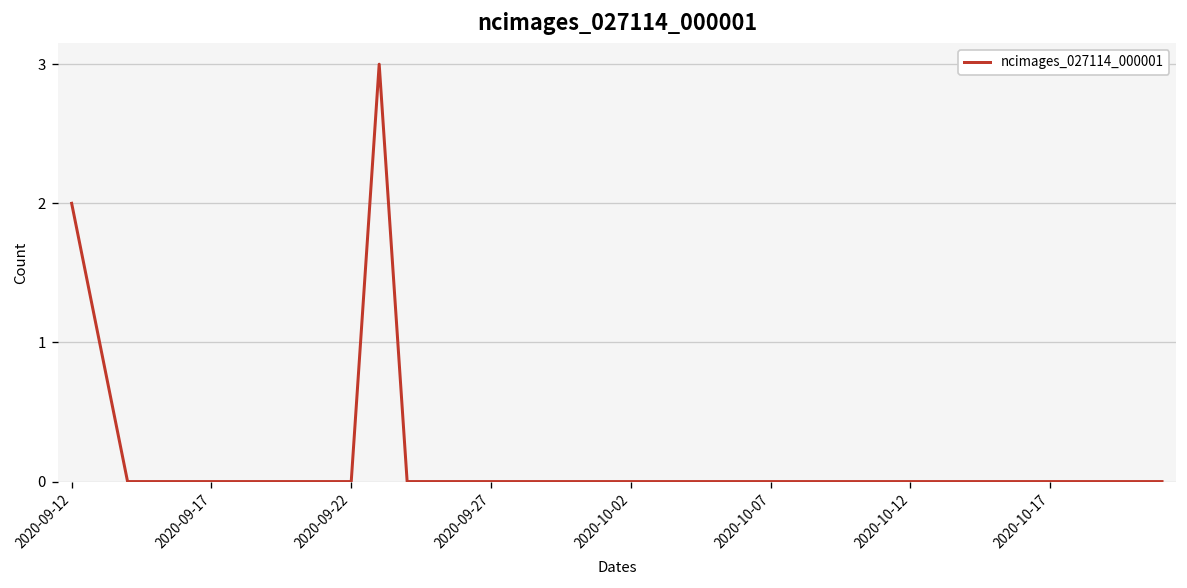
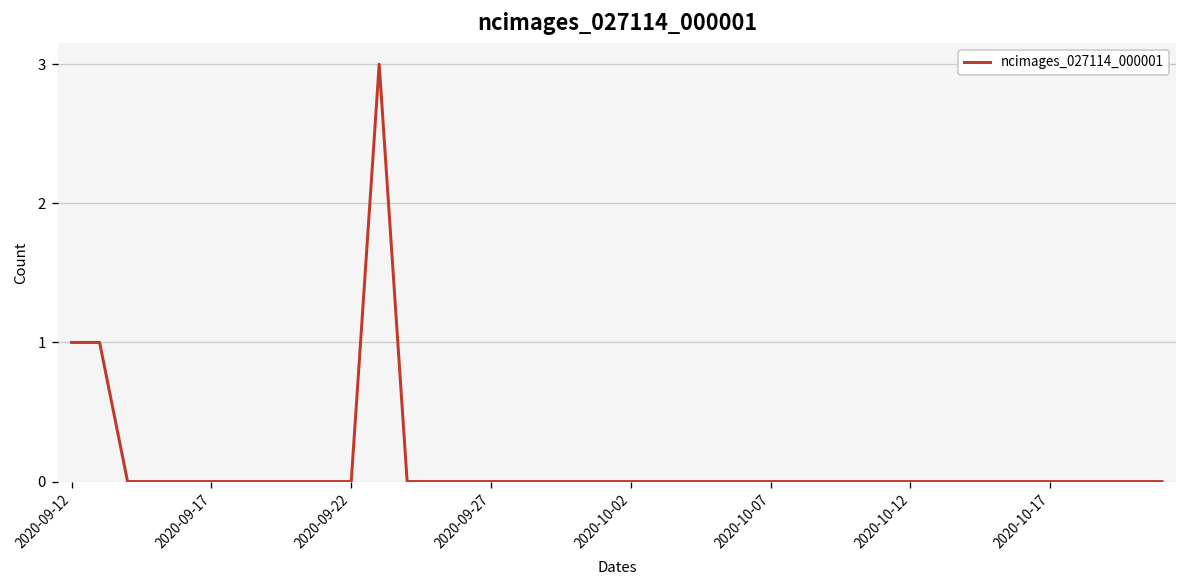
  {
-   "2020-09-12": 2,
+   "2020-09-12": 1,
    "2020-09-17": 0,
    "2020-09-22": 0,
    "2020-09-27": 0,
    "2020-10-02": 0,
    "2020-10-07": 0,
    "2020-10-12": 0,
    "2020-10-17": 0
  }
